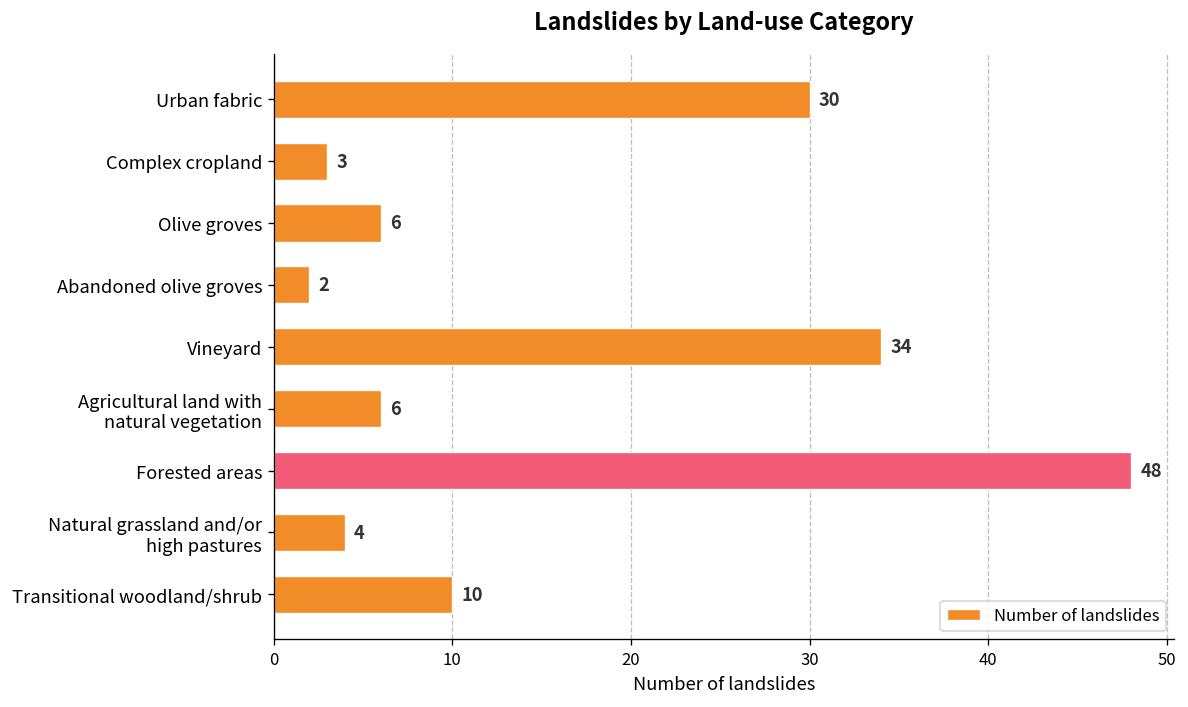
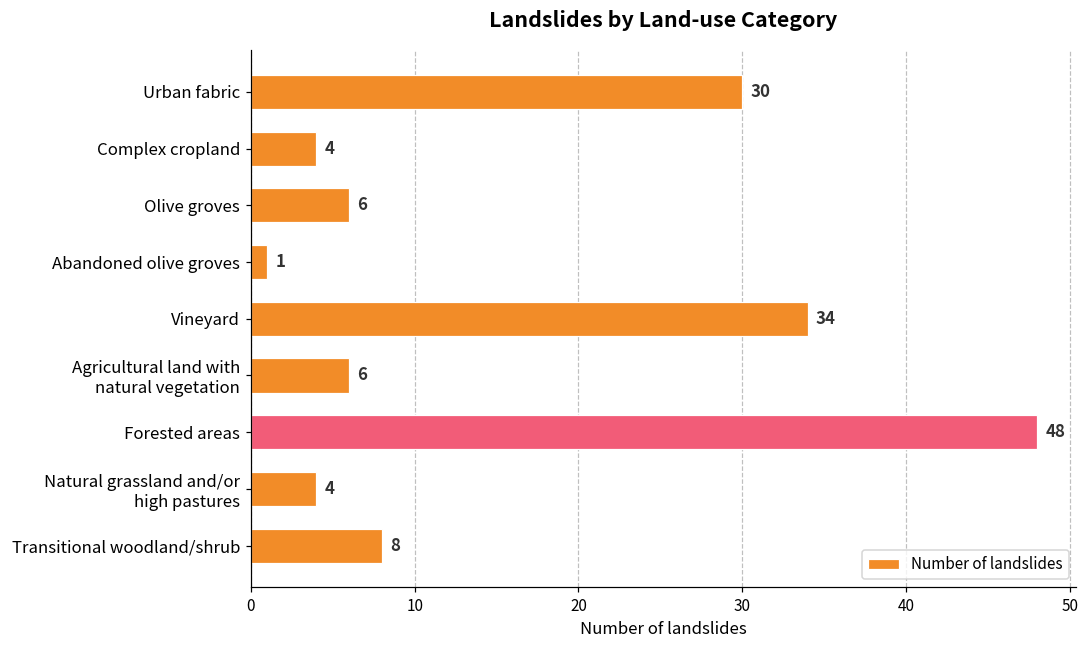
  {
    "Urban fabric": 30,
-   "Complex cropland": 3,
+   "Complex cropland": 4,
    "Olive groves": 6,
-   "Abandoned olive groves": 2,
+   "Abandoned olive groves": 1,
    "Vineyard": 34,
    "Agricultural land with natural vegetation": 6,
    "Forested areas": 48,
    "Natural grassland and/or high pastures": 4,
-   "Transitional woodland/shrub": 10
+   "Transitional woodland/shrub": 8
  }
